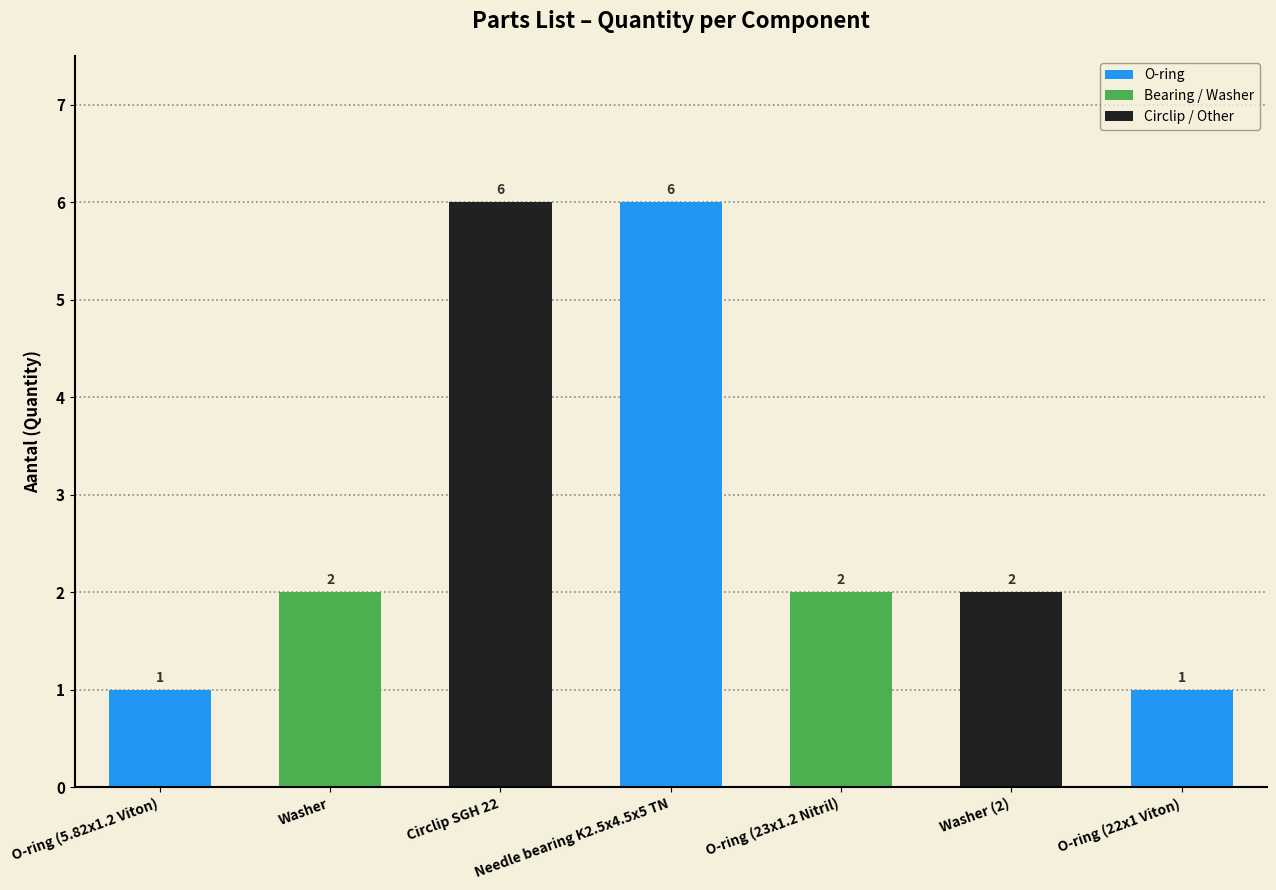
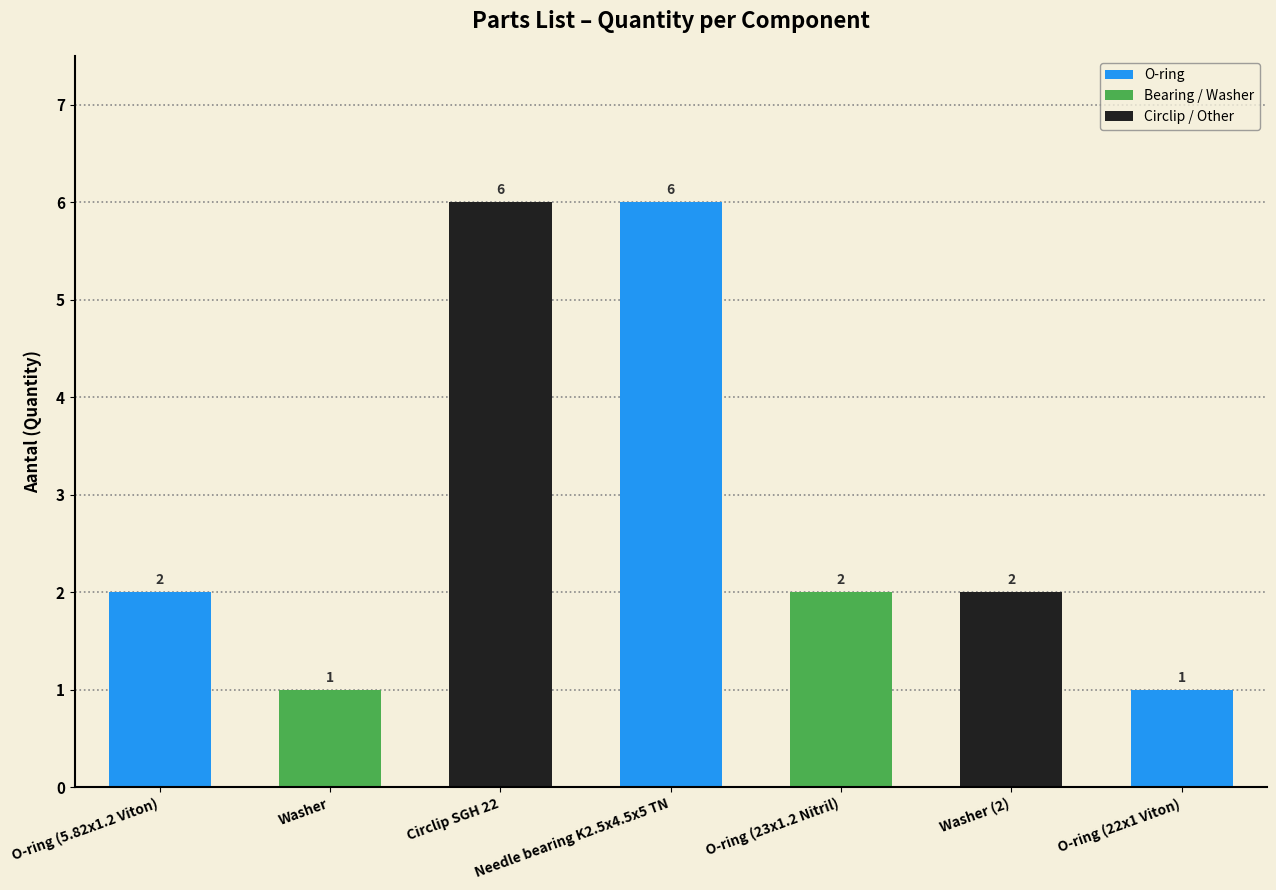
  {
-   "O-ring (5.82x1.2 Viton)": 1,
-   "Washer": 2,
+   "O-ring (5.82x1.2 Viton)": 2,
+   "Washer": 1,
    "Circlip SGH 22": 6,
    "Needle bearing K2.5x4.5x5 TN": 6,
    "O-ring (23x1.2 Nitril)": 2,
    "Washer (2)": 2,
    "O-ring (22x1 Viton)": 1
  }
